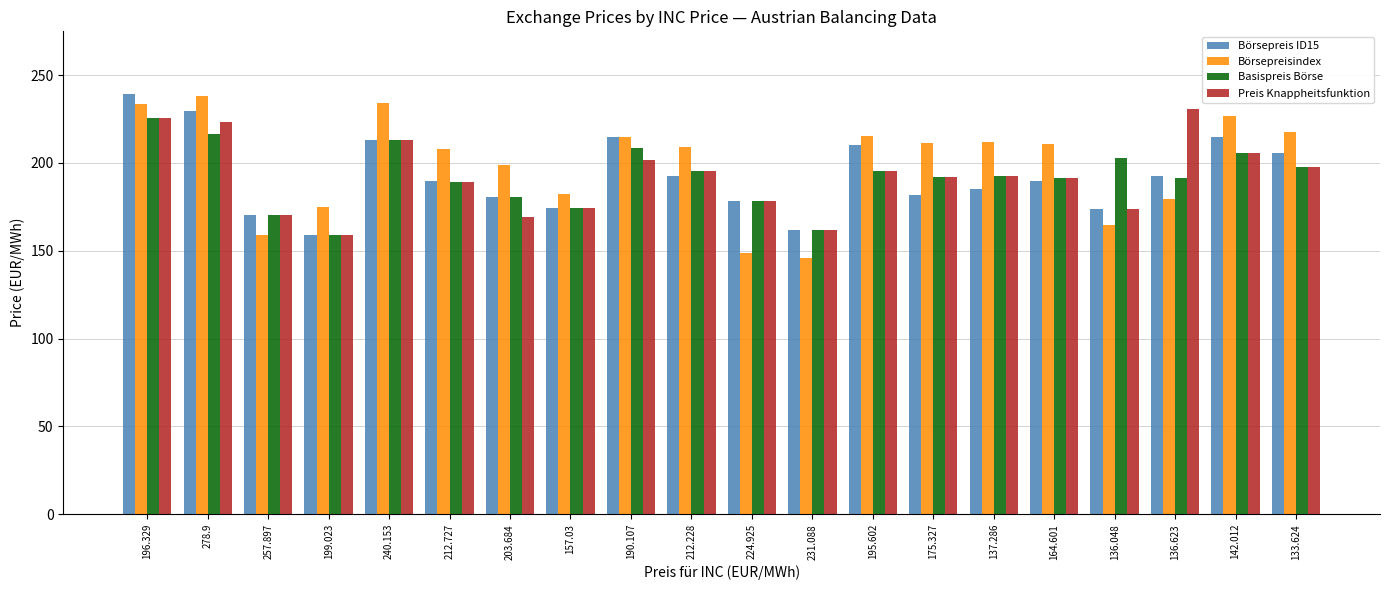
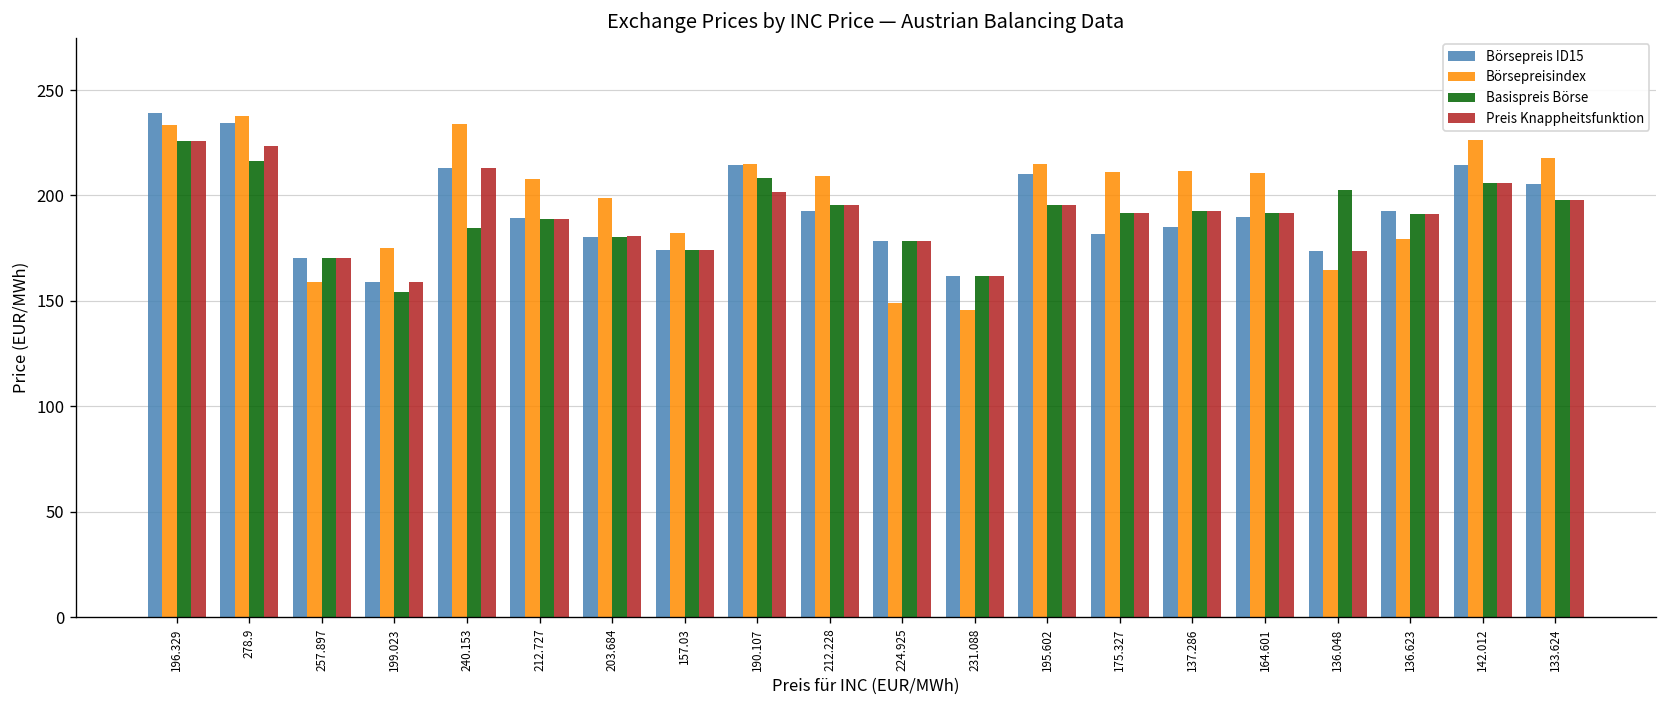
  {
    "Börsepreis ID15": {
      "196.329": 239,
-     "278.9": 229,
+     "278.9": 234,
      "257.897": 171,
      "199.023": 159,
      "240.153": 213,
      "212.727": 189,
      "203.684": 181,
      "157.03": 174,
      "190.107": 215,
      "212.228": 193,
      "224.925": 179,
      "231.088": 162,
      "195.602": 210,
      "175.327": 182,
      "137.286": 185,
      "164.601": 190,
      "136.048": 174,
      "136.623": 193,
      "142.012": 215,
      "133.624": 205
    },
    "Börsepreisindex": {
      "196.329": 233,
      "278.9": 238,
      "257.897": 159,
      "199.023": 175,
      "240.153": 234,
      "212.727": 208,
      "203.684": 199,
      "157.03": 182,
      "190.107": 215,
      "212.228": 209,
      "224.925": 149,
      "231.088": 146,
      "195.602": 215,
      "175.327": 211,
      "137.286": 212,
      "164.601": 211,
      "136.048": 165,
      "136.623": 180,
      "142.012": 226,
      "133.624": 218
    },
    "Basispreis Börse": {
      "196.329": 226,
      "278.9": 216,
      "257.897": 171,
-     "199.023": 159,
-     "240.153": 213,
+     "199.023": 154,
+     "240.153": 185,
      "212.727": 189,
      "203.684": 181,
      "157.03": 174,
      "190.107": 208,
      "212.228": 195,
      "224.925": 179,
      "231.088": 162,
      "195.602": 196,
      "175.327": 192,
      "137.286": 193,
      "164.601": 191,
      "136.048": 203,
      "136.623": 191,
      "142.012": 206,
      "133.624": 198
    },
    "Preis Knappheitsfunktion": {
      "196.329": 226,
      "278.9": 223,
      "257.897": 171,
      "199.023": 159,
      "240.153": 213,
      "212.727": 189,
-     "203.684": 169,
+     "203.684": 181,
      "157.03": 174,
      "190.107": 201,
      "212.228": 195,
      "224.925": 179,
      "231.088": 162,
      "195.602": 196,
      "175.327": 192,
      "137.286": 193,
      "164.601": 191,
      "136.048": 174,
-     "136.623": 231,
+     "136.623": 191,
      "142.012": 206,
      "133.624": 198
    }
  }
